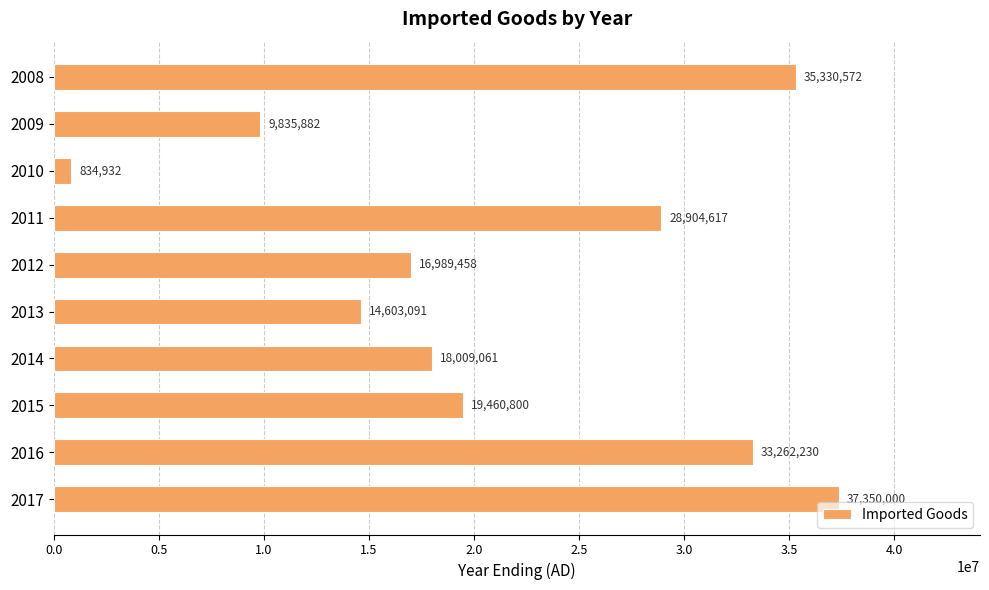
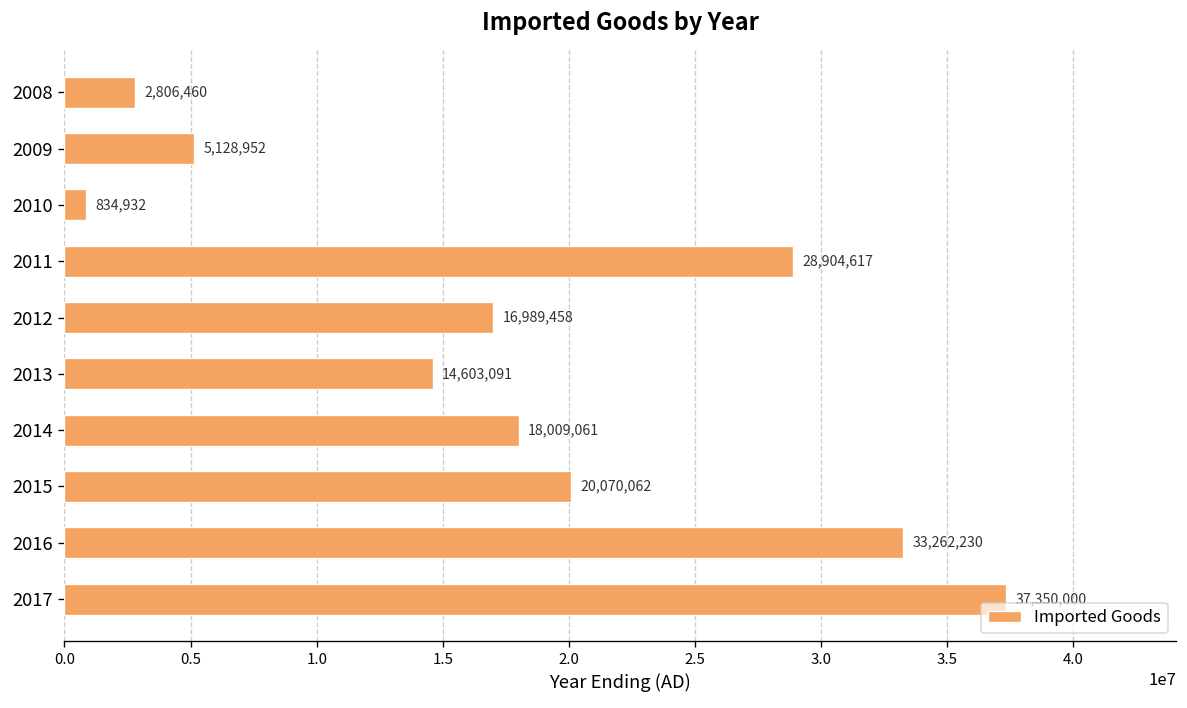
  {
-   "2008": "35,330,572",
-   "2009": "9,835,882",
+   "2008": "2,806,460",
+   "2009": "5,128,952",
    "2010": "834,932",
    "2011": "28,904,617",
    "2012": "16,989,458",
    "2013": "14,603,091",
    "2014": "18,009,061",
-   "2015": "19,460,800",
+   "2015": "20,070,062",
    "2016": "33,262,230"
  }
